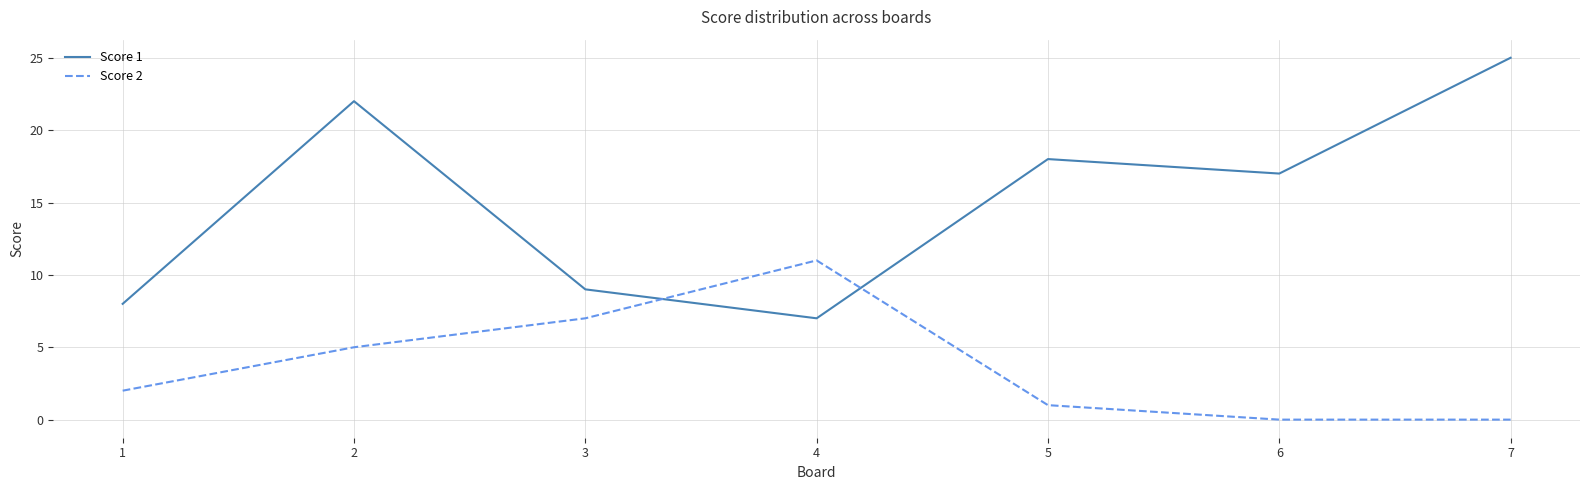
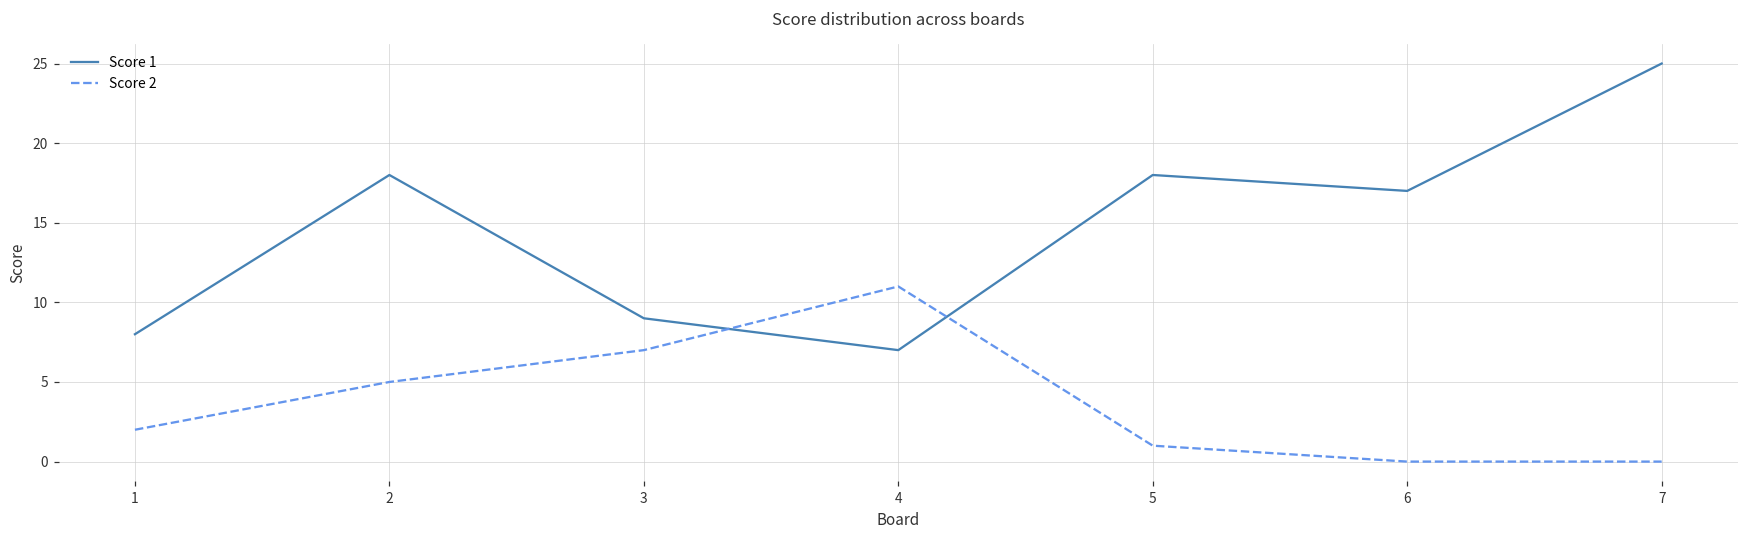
  {
    "Score 1": {
      "1": 8,
-     "2": 22,
+     "2": 18,
      "3": 9,
      "4": 7,
      "5": 18,
      "6": 17,
      "7": 25
    },
    "Score 2": {
      "1": 2,
      "2": 5,
      "3": 7,
      "4": 11,
      "5": 1,
      "6": 0,
      "7": 0
    }
  }
